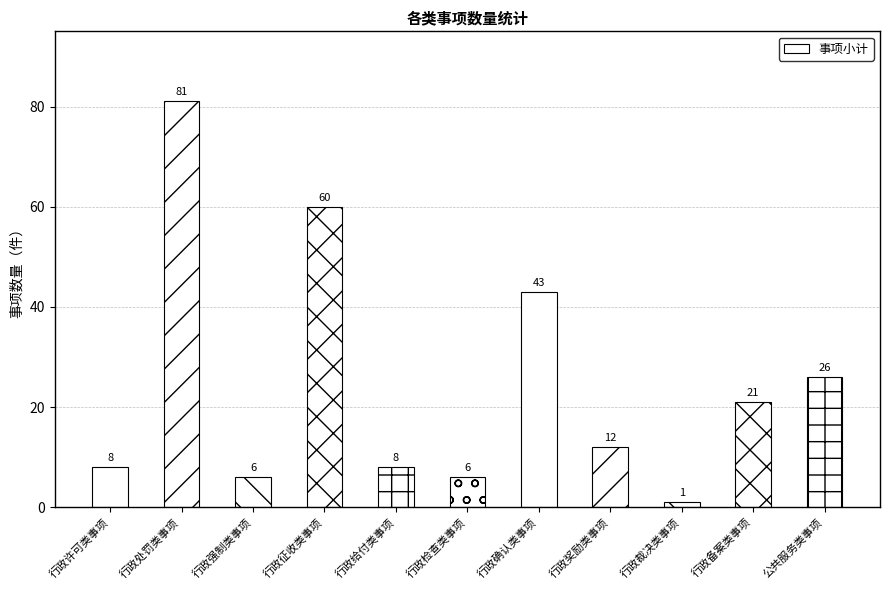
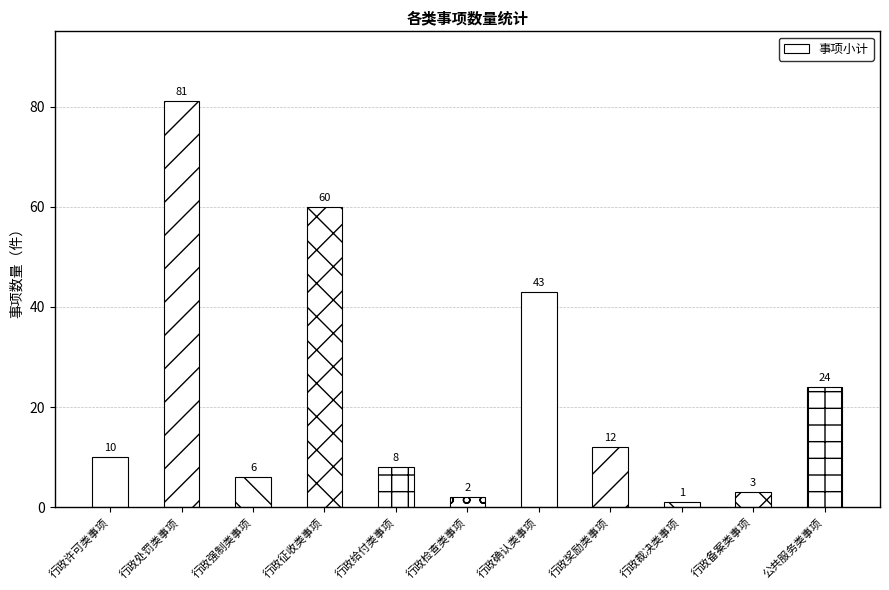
  {
-   "行政许可类事项": 8,
+   "行政许可类事项": 10,
    "行政处罚类事项": 81,
    "行政强制类事项": 6,
    "行政征收类事项": 60,
    "行政给付类事项": 8,
-   "行政检查类事项": 6,
+   "行政检查类事项": 2,
    "行政确认类事项": 43,
    "行政奖励类事项": 12,
    "行政裁决类事项": 1,
-   "行政备案类事项": 21,
-   "公共服务类事项": 26
+   "行政备案类事项": 3,
+   "公共服务类事项": 24
  }
